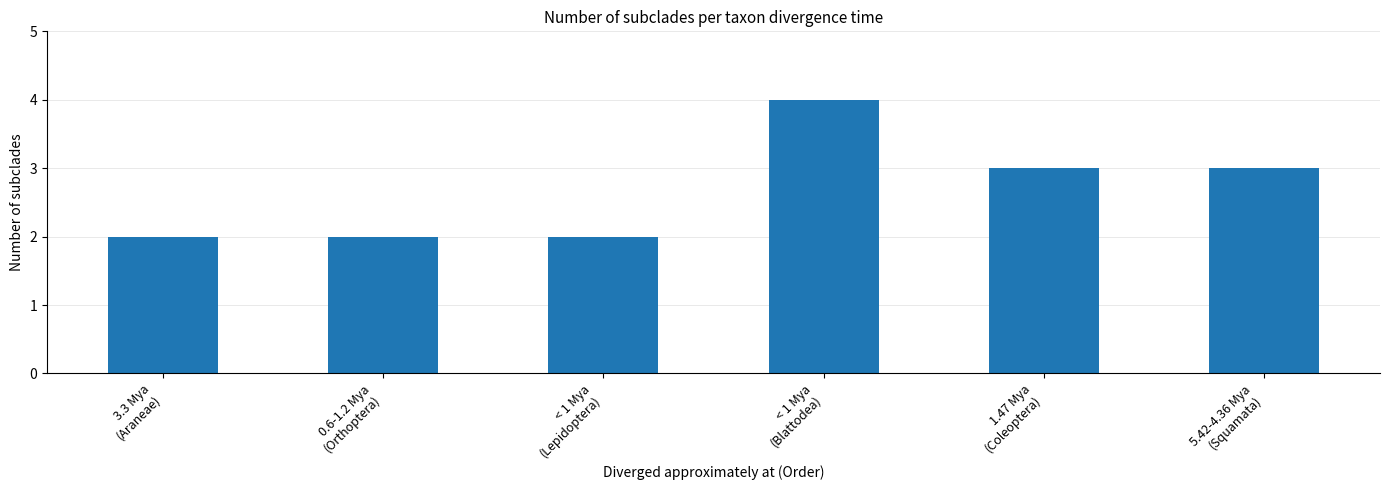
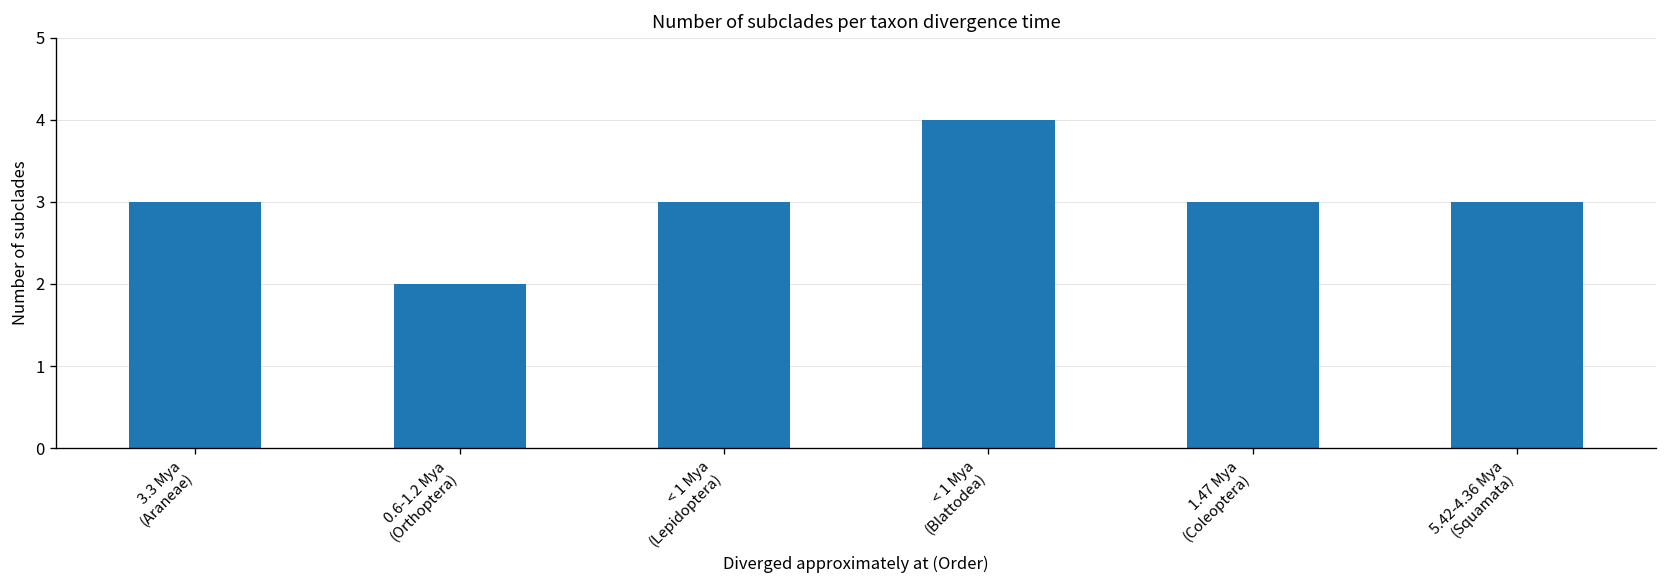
  {
-   "3.3 Mya (Araneae)": 2,
+   "3.3 Mya (Araneae)": 3,
    "0.6-1.2 Mya (Orthoptera)": 2,
-   "< 1 Mya (Lepidoptera)": 2,
+   "< 1 Mya (Lepidoptera)": 3,
    "< 1 Mya (Blattodea)": 4,
    "1.47 Mya (Coleoptera)": 3,
    "5.42-4.36 Mya (Squamata)": 3
  }
